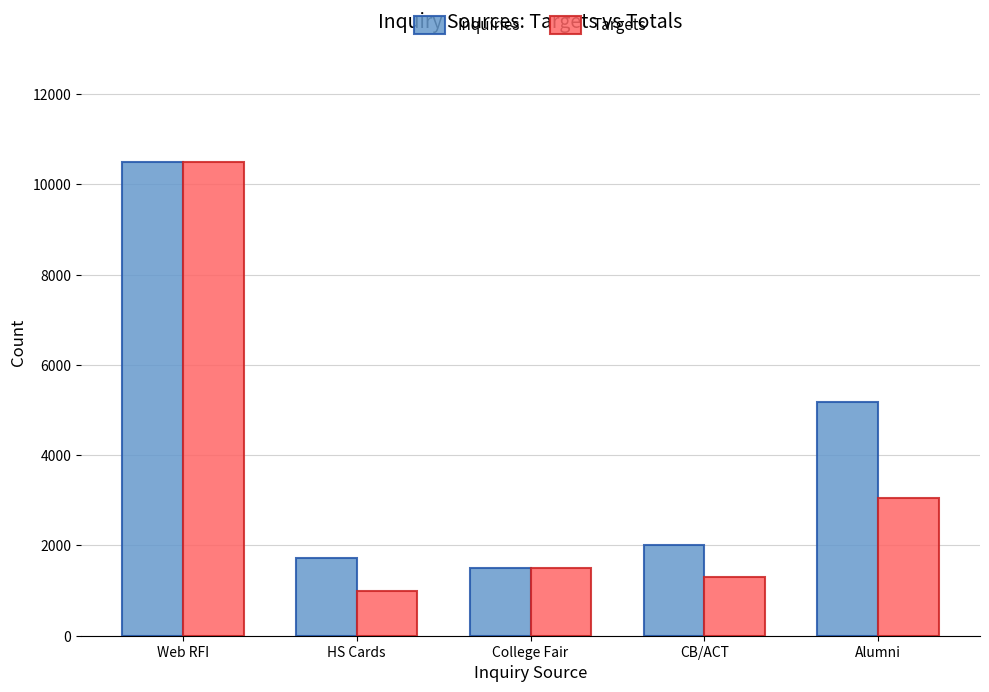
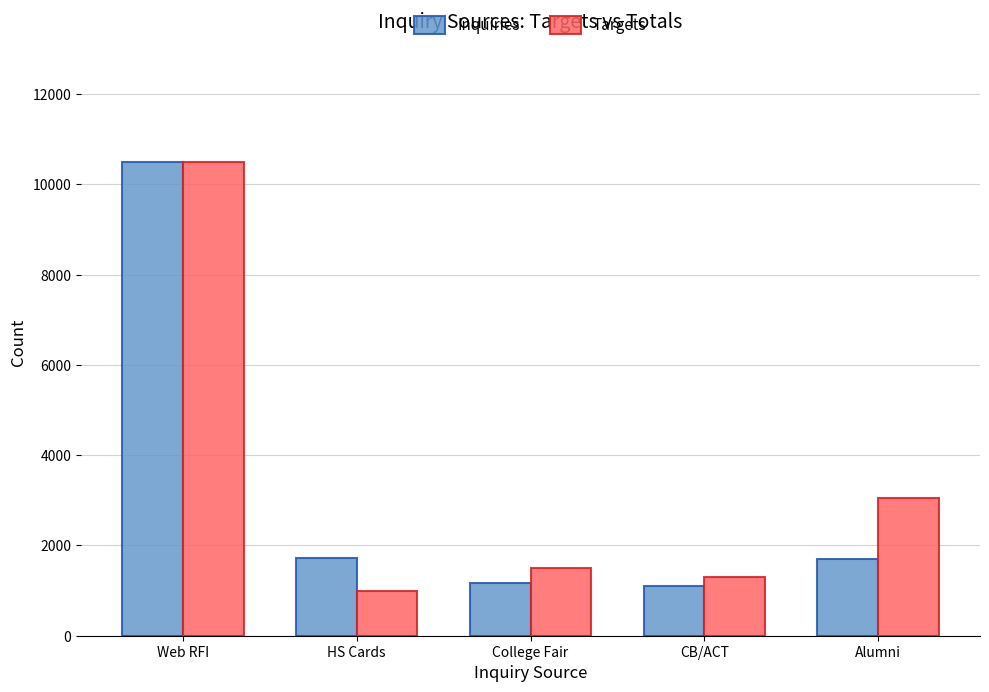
  {
    "Inquiries": {
      "Web RFI": 10500,
      "HS Cards": 1700,
-     "College Fair": 1500,
-     "CB/ACT": 2000,
-     "Alumni": 5200
+     "College Fair": 1200,
+     "CB/ACT": 1100,
+     "Alumni": 1700
    },
    "Targets": {
      "Web RFI": 10500,
      "HS Cards": 1000,
      "College Fair": 1500,
      "CB/ACT": 1300,
      "Alumni": 3100
    }
  }
